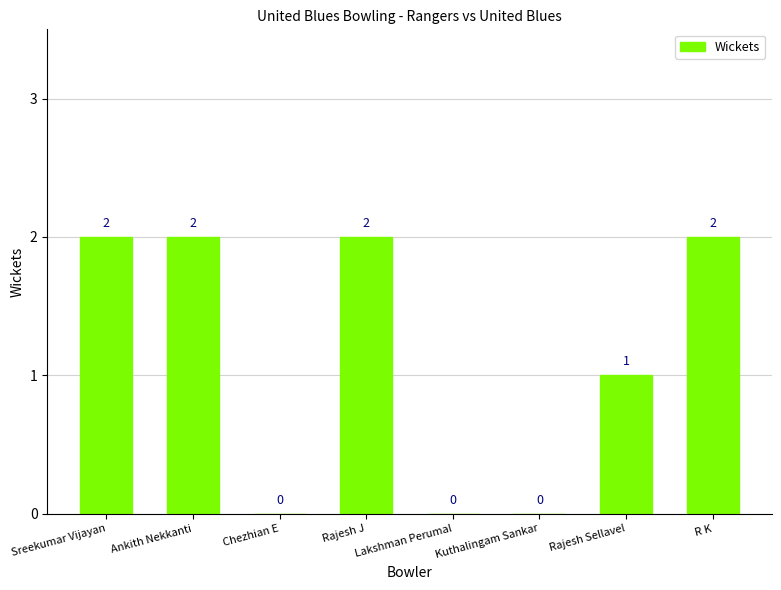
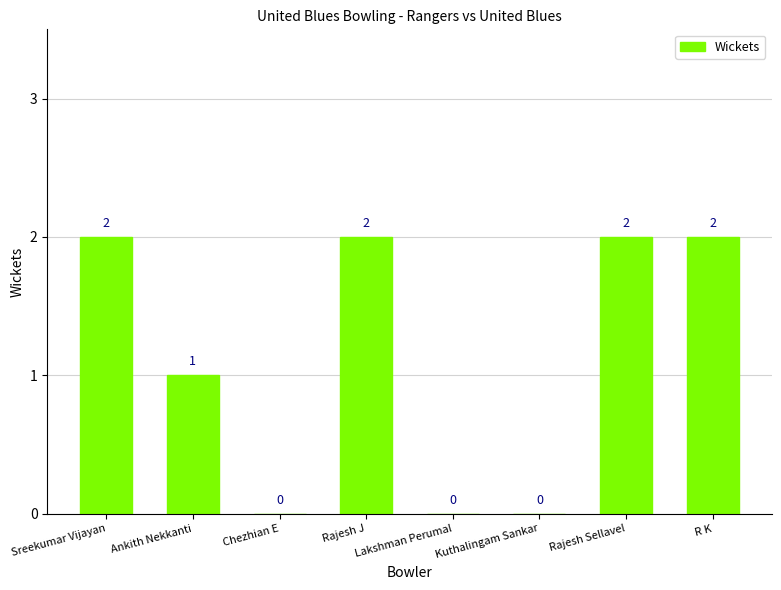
  {
    "Sreekumar Vijayan": 2,
-   "Ankith Nekkanti": 2,
+   "Ankith Nekkanti": 1,
    "Chezhian E": 0,
    "Rajesh J": 2,
    "Lakshman Perumal": 0,
    "Kuthalingam Sankar": 0,
-   "Rajesh Sellavel": 1,
+   "Rajesh Sellavel": 2,
    "R K": 2
  }
